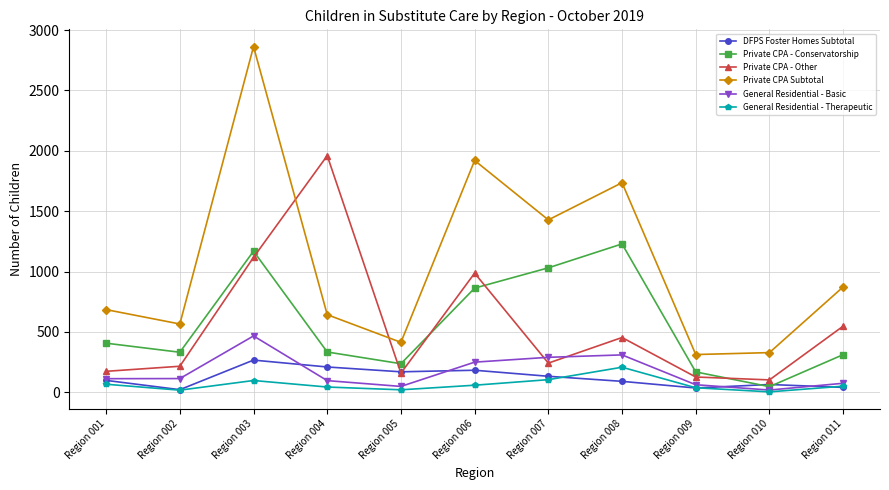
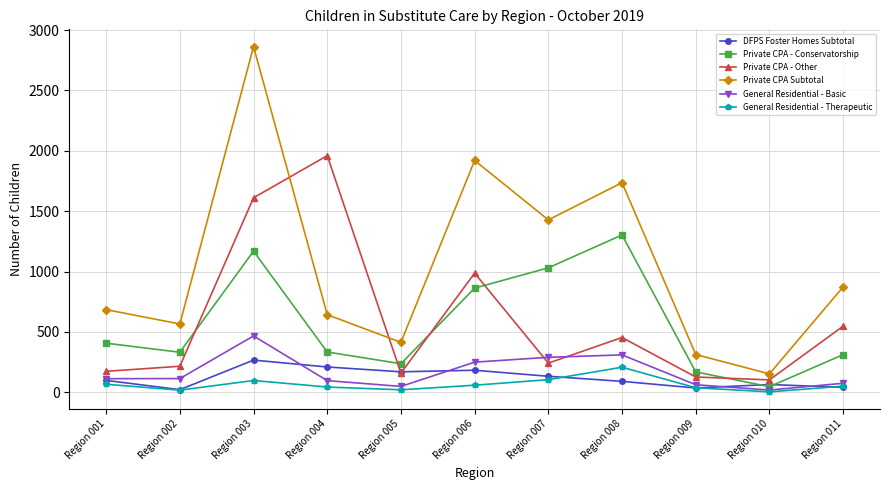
  {
    "DFPS Foster Homes Subtotal": {
      "Region 003": 270,
      "Region 004": 210,
      "Region 006": 180,
      "Region 007": 130,
      "Region 008": 90
    },
    "Private CPA - Conservatorship": {
      "Region 001": 410,
      "Region 002": 330,
      "Region 003": 1170,
      "Region 004": 330,
      "Region 005": 240,
      "Region 006": 860,
      "Region 007": 1030,
-     "Region 008": 1230,
+     "Region 008": 1300,
      "Region 009": 170,
      "Region 011": 310
    },
    "Private CPA - Other": {
      "Region 001": 170,
      "Region 002": 220,
-     "Region 003": 1120,
+     "Region 003": 1610,
      "Region 004": 1960,
      "Region 006": 990,
      "Region 007": 240,
      "Region 008": 450,
      "Region 009": 130,
      "Region 010": 100,
      "Region 011": 550
    },
    "Private CPA Subtotal": {
      "Region 001": 690,
      "Region 002": 570,
      "Region 003": 2860,
      "Region 004": 640,
      "Region 005": 410,
      "Region 006": 1920,
      "Region 007": 1430,
      "Region 008": 1740,
      "Region 009": 310,
-     "Region 010": 330,
+     "Region 010": 150,
      "Region 011": 870
    },
    "General Residential - Basic": {
      "Region 002": 110,
      "Region 003": 470,
      "Region 004": 100,
      "Region 005": 50,
      "Region 006": 250,
      "Region 007": 290,
      "Region 008": 310,
      "Region 009": 60,
      "Region 011": 80
    },
    "General Residential - Therapeutic": {
      "Region 001": 70,
      "Region 003": 100,
      "Region 004": 40,
      "Region 005": 20,
      "Region 006": 60,
      "Region 007": 110,
      "Region 008": 210
    }
  }
